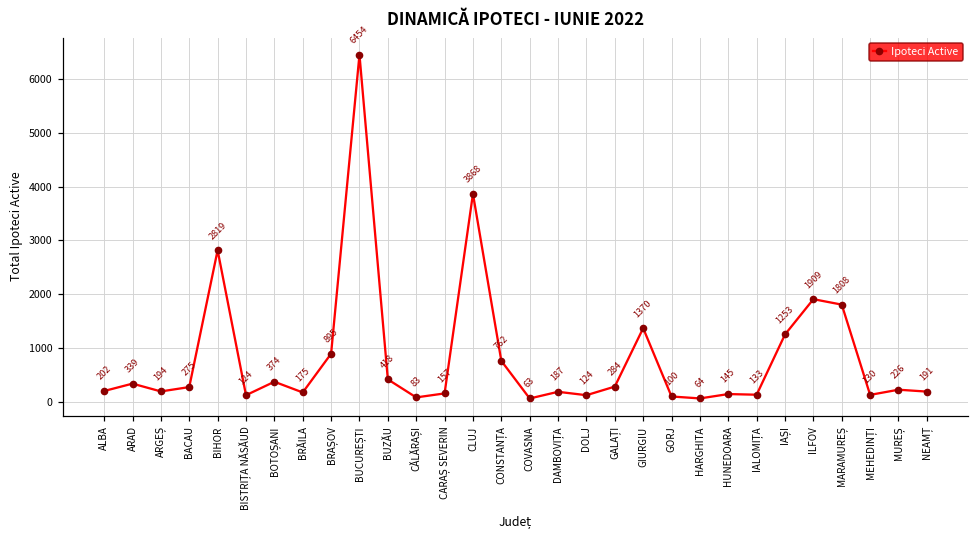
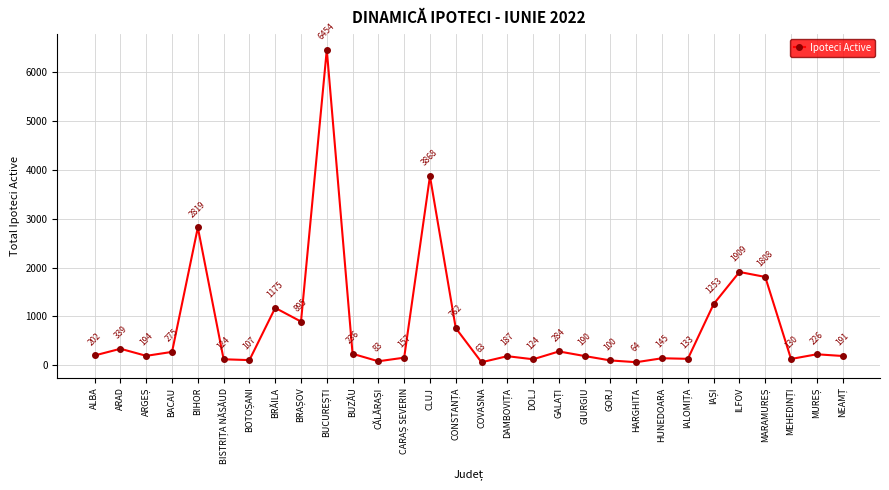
  {
    "ALBA": 202,
    "ARAD": 339,
    "ARGEȘ": 194,
    "BACAU": 275,
    "BIHOR": 2819,
    "BISTRIȚA NĂSĂUD": 124,
-   "BOTOȘANI": 374,
-   "BRĂILA": 175,
+   "BOTOȘANI": 107,
+   "BRĂILA": 1175,
    "BRAȘOV": 895,
    "BUCUREȘTI": 6454,
-   "BUZĂU": 418,
+   "BUZĂU": 236,
    "CĂLĂRAȘI": 83,
    "CARAȘ SEVERIN": 157,
    "CLUJ": 3868,
    "CONSTANȚA": 762,
    "COVASNA": 63,
    "DAMBOVIȚA": 187,
    "DOLJ": 124,
    "GALAȚI": 284,
-   "GIURGIU": 1370,
+   "GIURGIU": 190,
    "GORJ": 100,
    "HARGHITA": 64,
    "HUNEDOARA": 145,
    "IALOMIȚA": 133,
    "IAȘI": 1253,
    "ILFOV": 1909,
    "MARAMUREȘ": 1808,
    "MEHEDINȚI": 130,
    "MUREȘ": 226,
    "NEAMȚ": 191
  }
